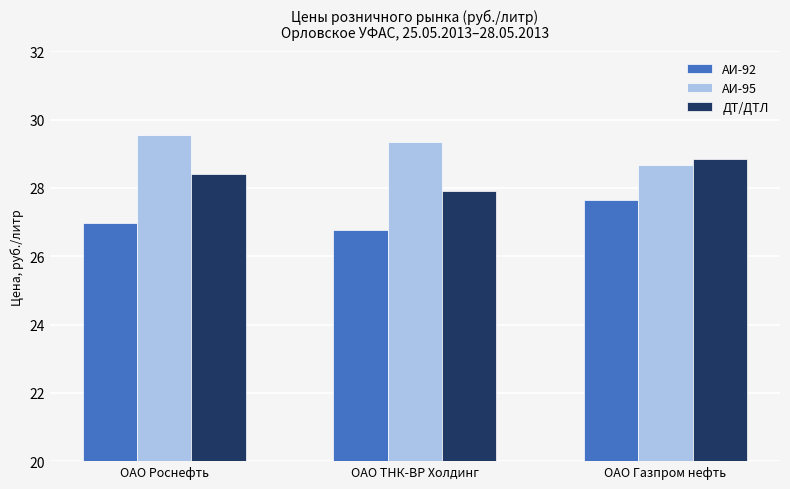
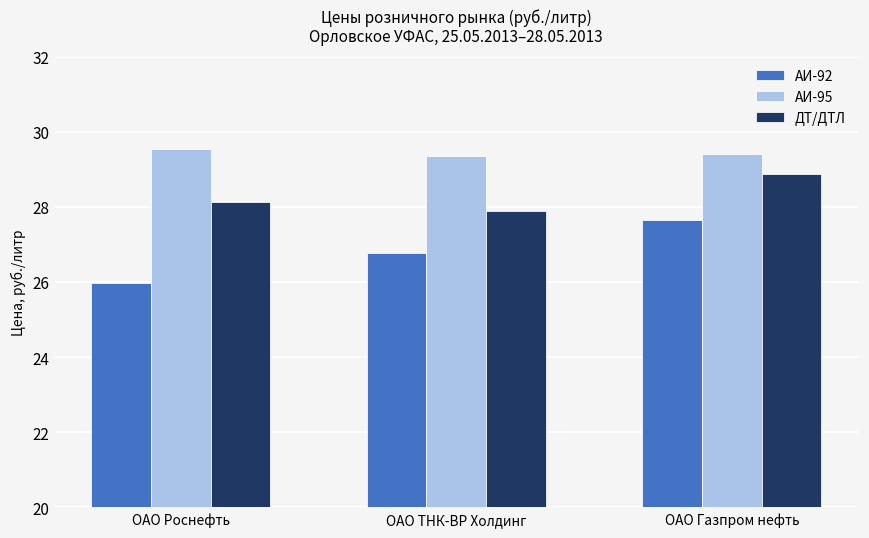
  {
    "АИ-92": {
-     "ОАО Роснефть": 27.0,
+     "ОАО Роснефть": 26.0,
      "ОАО ТНК-ВР Холдинг": 26.8,
      "ОАО Газпром нефть": 27.6
    },
    "АИ-95": {
      "ОАО Роснефть": 29.5,
      "ОАО ТНК-ВР Холдинг": 29.3,
-     "ОАО Газпром нефть": 28.7
+     "ОАО Газпром нефть": 29.4
    },
    "ДТ/ДТЛ": {
-     "ОАО Роснефть": 28.4,
+     "ОАО Роснефть": 28.1,
      "ОАО ТНК-ВР Холдинг": 27.9,
      "ОАО Газпром нефть": 28.9
    }
  }
